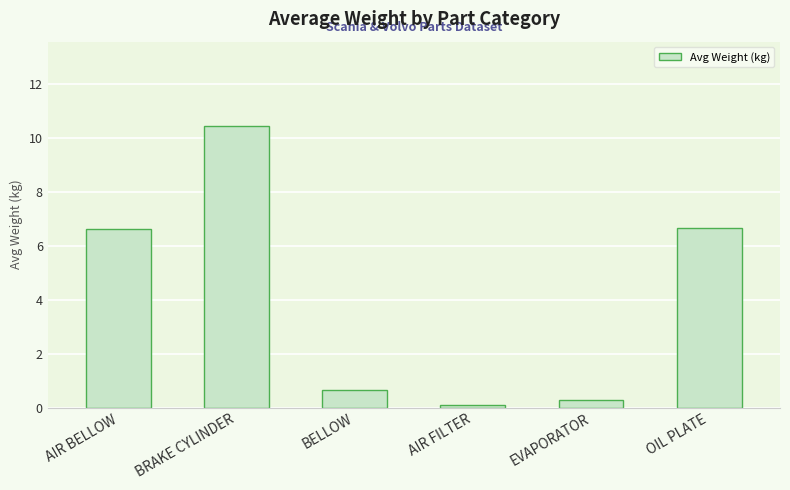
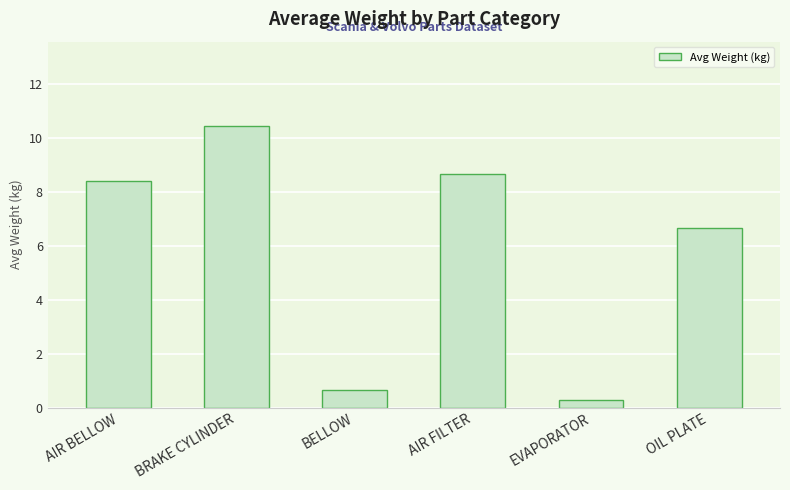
  {
-   "AIR BELLOW": 6.6,
+   "AIR BELLOW": 8.4,
    "BRAKE CYLINDER": 10.5,
    "BELLOW": 0.6,
-   "AIR FILTER": 0.1,
+   "AIR FILTER": 8.7,
    "EVAPORATOR": 0.3,
    "OIL PLATE": 6.7
  }
